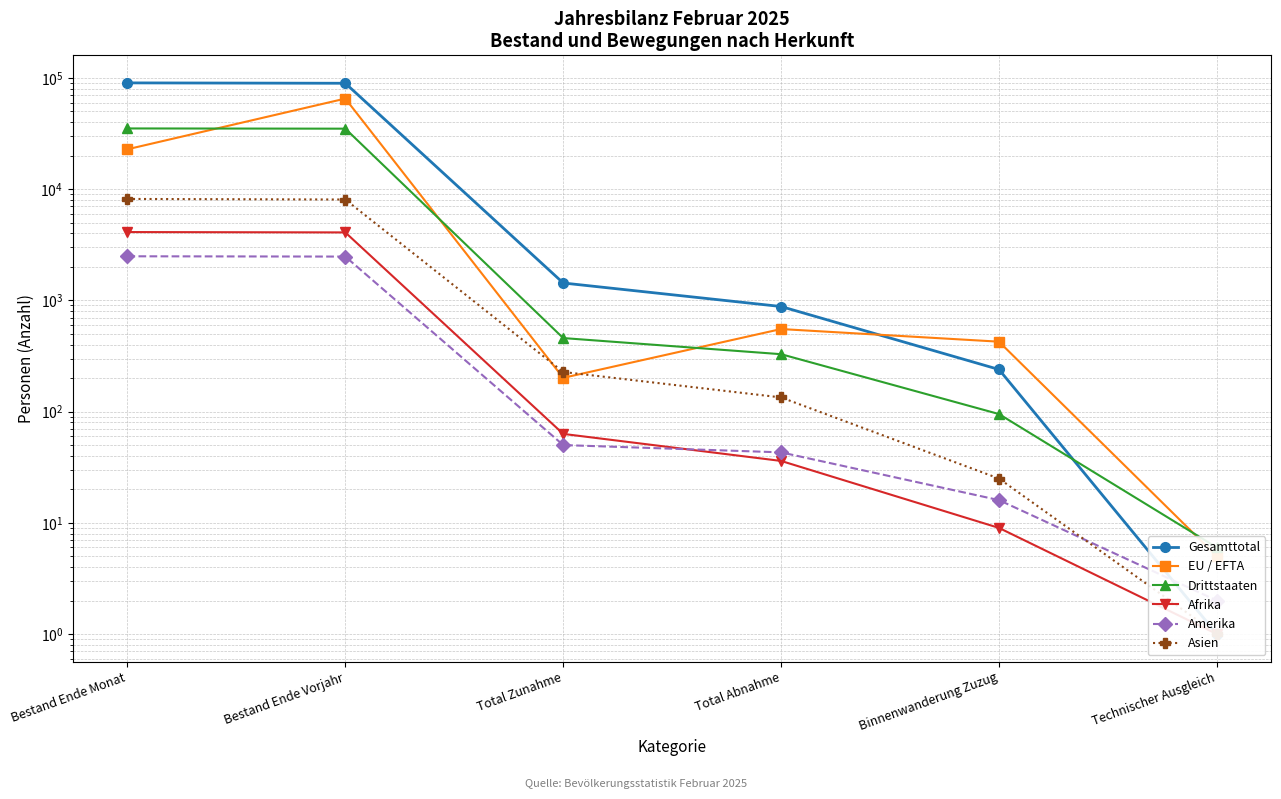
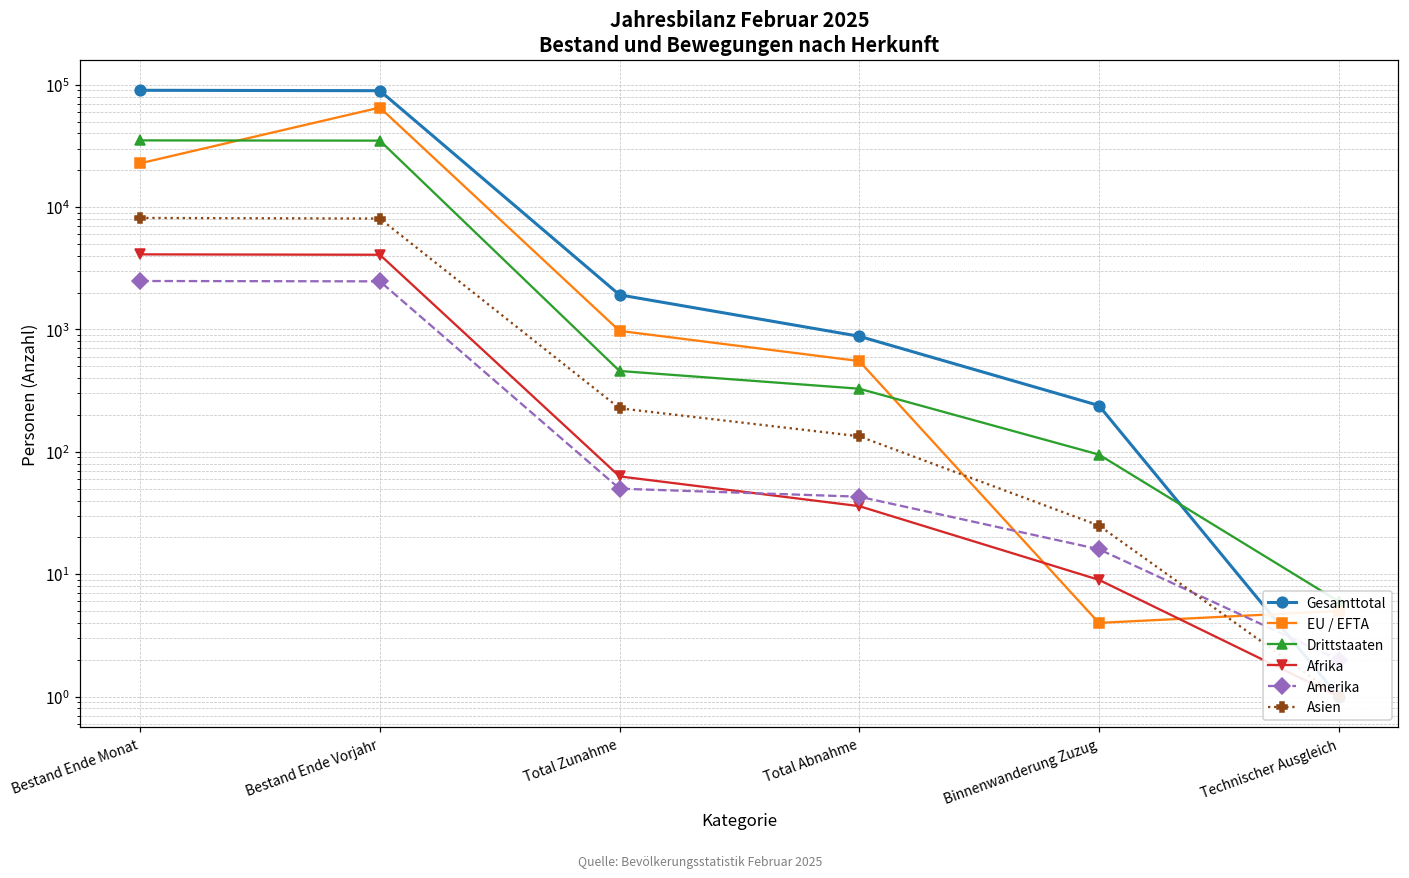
  {
    "Gesamttotal": {
      "Bestand Ende Monat": 90000,
      "Bestand Ende Vorjahr": 90000,
-     "Total Zunahme": 1400,
+     "Total Zunahme": 1900,
      "Total Abnahme": 900,
      "Binnenwanderung Zuzug": 240
    },
    "EU / EFTA": {
      "Bestand Ende Monat": 23000,
      "Bestand Ende Vorjahr": 70000,
-     "Total Zunahme": 200,
+     "Total Zunahme": 1000,
      "Total Abnahme": 600,
-     "Binnenwanderung Zuzug": 430
+     "Binnenwanderung Zuzug": 4
    },
    "Drittstaaten": {
      "Bestand Ende Monat": 35000,
      "Bestand Ende Vorjahr": 35000,
      "Total Zunahme": 460,
      "Total Abnahme": 330,
      "Binnenwanderung Zuzug": 100
    },
    "Afrika": {
      "Bestand Ende Monat": 4100,
      "Bestand Ende Vorjahr": 4100,
      "Total Zunahme": 60,
      "Total Abnahme": 36,
      "Binnenwanderung Zuzug": 9
    },
    "Amerika": {
      "Bestand Ende Monat": 2500,
      "Bestand Ende Vorjahr": 2500,
      "Total Zunahme": 50,
      "Total Abnahme": 43,
      "Binnenwanderung Zuzug": 16
    },
    "Asien": {
      "Bestand Ende Monat": 8000,
      "Bestand Ende Vorjahr": 8000,
      "Total Zunahme": 230,
      "Total Abnahme": 130,
      "Binnenwanderung Zuzug": 25
    }
  }
